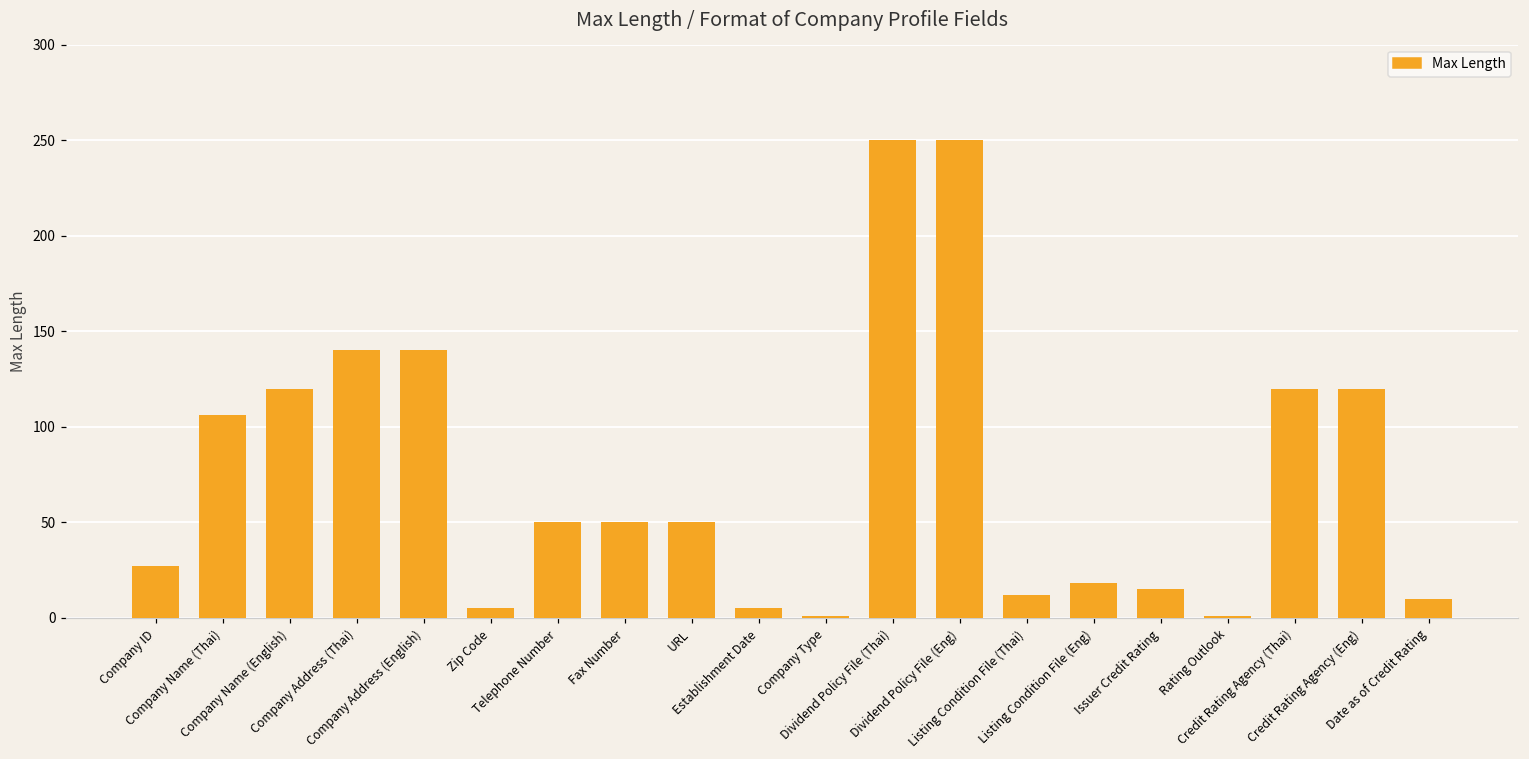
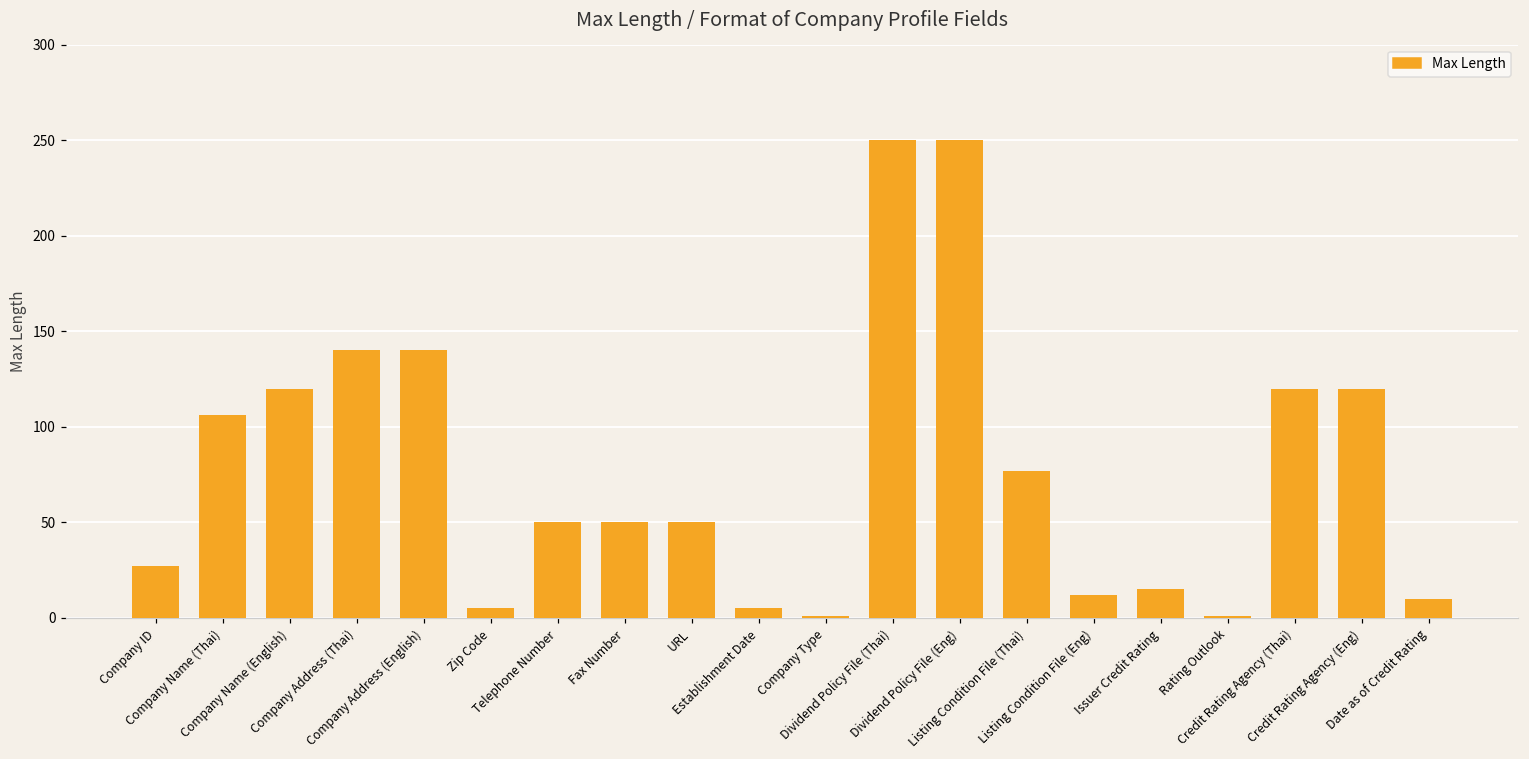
  {
    "Company ID": 27,
    "Company Name (Thai)": 106,
    "Company Name (English)": 120,
    "Company Address (Thai)": 140,
    "Company Address (English)": 140,
    "Zip Code": 5,
    "Telephone Number": 50,
    "Fax Number": 50,
    "URL": 50,
    "Establishment Date": 5,
    "Dividend Policy File (Thai)": 250,
    "Dividend Policy File (Eng)": 250,
-   "Listing Condition File (Thai)": 12,
-   "Listing Condition File (Eng)": 18,
+   "Listing Condition File (Thai)": 77,
+   "Listing Condition File (Eng)": 12,
    "Issuer Credit Rating": 15,
    "Credit Rating Agency (Thai)": 120,
    "Credit Rating Agency (Eng)": 120,
    "Date as of Credit Rating": 10
  }
